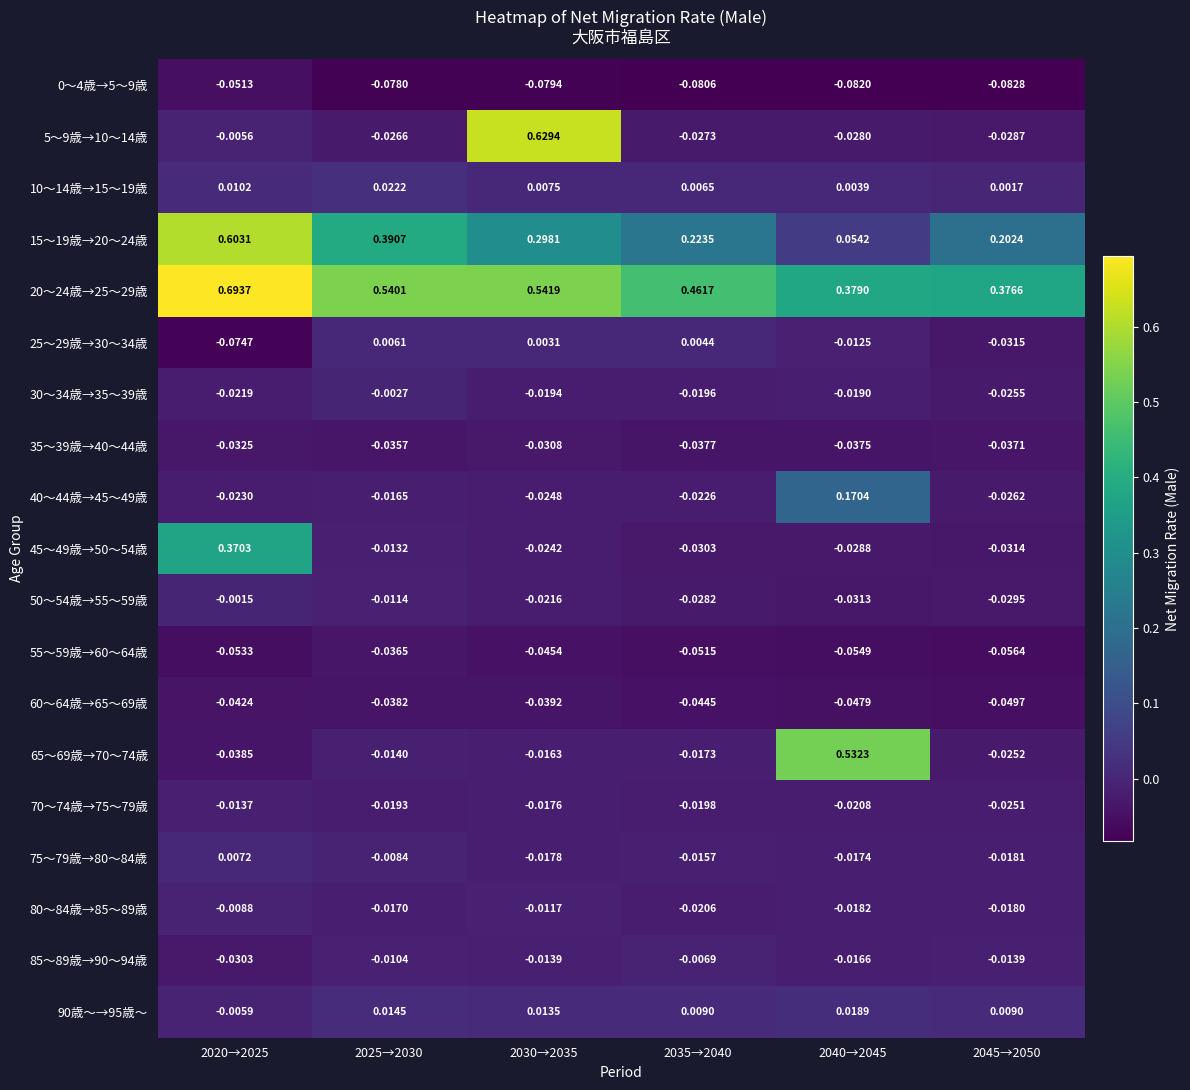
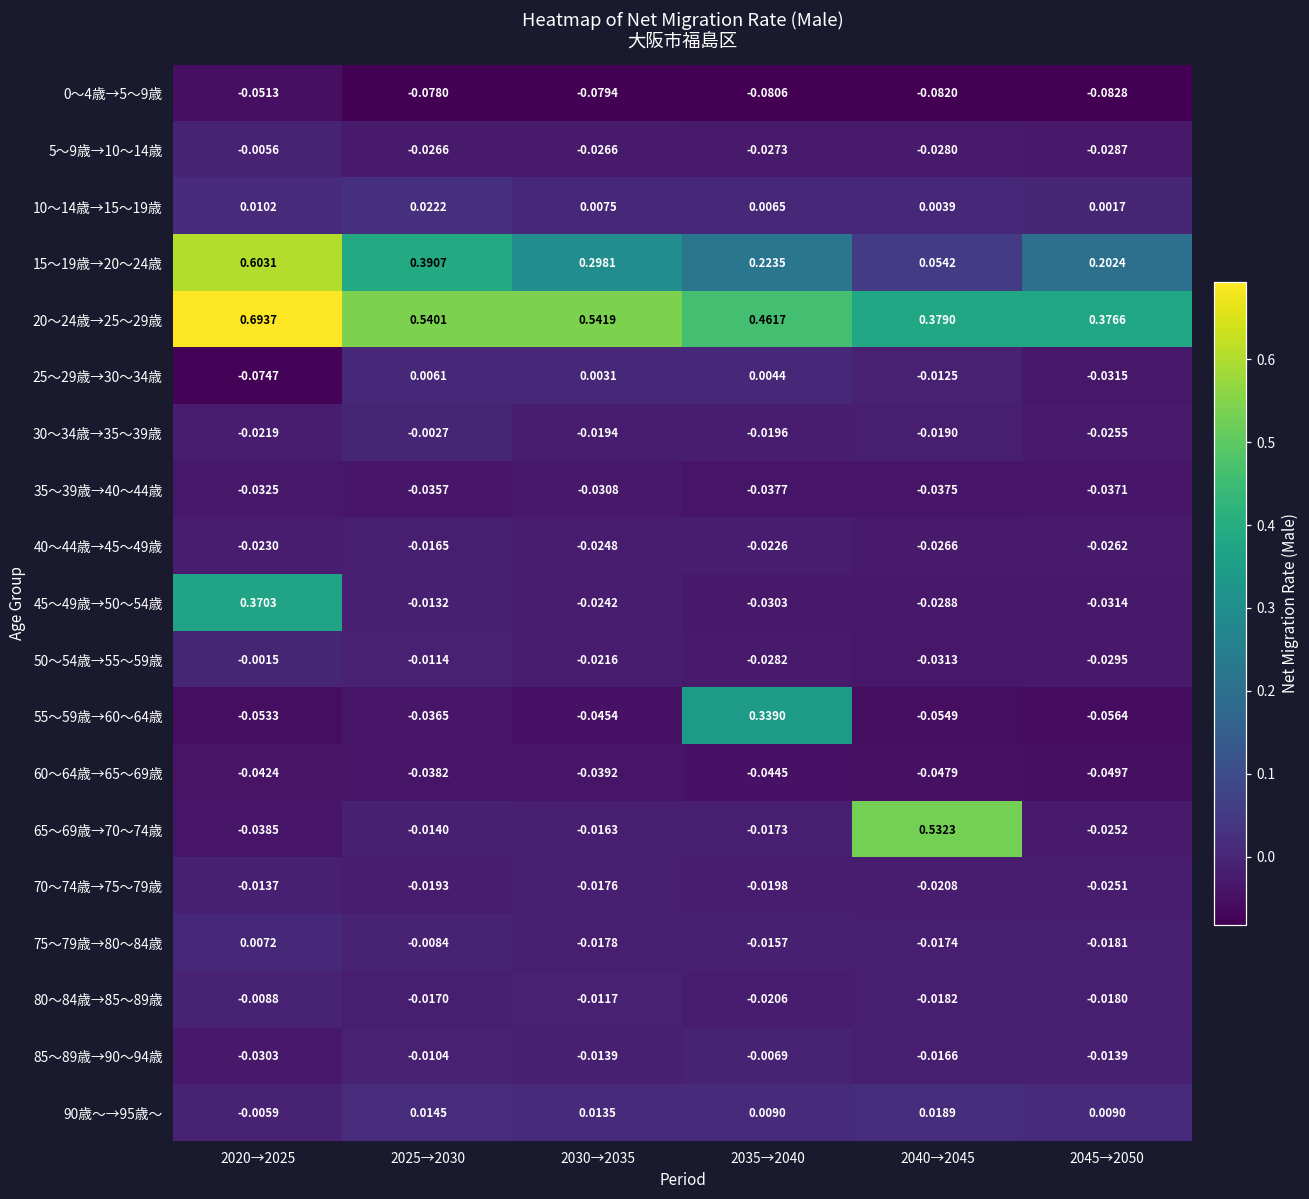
  {
    "0～4歳→5～9歳": {
      "2020→2025": -0.0513,
      "2025→2030": -0.0780,
      "2030→2035": -0.0794,
      "2035→2040": -0.0806,
      "2040→2045": -0.0820,
      "2045→2050": -0.0828
    },
    "5～9歳→10～14歳": {
      "2020→2025": -0.0056,
      "2025→2030": -0.0266,
-     "2030→2035": 0.6294,
+     "2030→2035": -0.0266,
      "2035→2040": -0.0273,
      "2040→2045": -0.0280,
      "2045→2050": -0.0287
    },
    "10～14歳→15～19歳": {
      "2020→2025": 0.0102,
      "2025→2030": 0.0222,
      "2030→2035": 0.0075,
      "2035→2040": 0.0065,
      "2040→2045": 0.0039,
      "2045→2050": 0.0017
    },
    "15～19歳→20～24歳": {
      "2020→2025": 0.6031,
      "2025→2030": 0.3907,
      "2030→2035": 0.2981,
      "2035→2040": 0.2235,
      "2040→2045": 0.0542,
      "2045→2050": 0.2024
    },
    "20～24歳→25～29歳": {
      "2020→2025": 0.6937,
      "2025→2030": 0.5401,
      "2030→2035": 0.5419,
      "2035→2040": 0.4617,
      "2040→2045": 0.3790,
      "2045→2050": 0.3766
    },
    "25～29歳→30～34歳": {
      "2020→2025": -0.0747,
      "2025→2030": 0.0061,
      "2030→2035": 0.0031,
      "2035→2040": 0.0044,
      "2040→2045": -0.0125,
      "2045→2050": -0.0315
    },
    "30～34歳→35～39歳": {
      "2020→2025": -0.0219,
      "2025→2030": -0.0027,
      "2030→2035": -0.0194,
      "2035→2040": -0.0196,
      "2040→2045": -0.0190,
      "2045→2050": -0.0255
    },
    "35～39歳→40～44歳": {
      "2020→2025": -0.0325,
      "2025→2030": -0.0357,
      "2030→2035": -0.0308,
      "2035→2040": -0.0377,
      "2040→2045": -0.0375,
      "2045→2050": -0.0371
    },
    "40～44歳→45～49歳": {
      "2020→2025": -0.0230,
      "2025→2030": -0.0165,
      "2030→2035": -0.0248,
      "2035→2040": -0.0226,
-     "2040→2045": 0.1704,
+     "2040→2045": -0.0266,
      "2045→2050": -0.0262
    },
    "45～49歳→50～54歳": {
      "2020→2025": 0.3703,
      "2025→2030": -0.0132,
      "2030→2035": -0.0242,
      "2035→2040": -0.0303,
      "2040→2045": -0.0288,
      "2045→2050": -0.0314
    },
    "50～54歳→55～59歳": {
      "2020→2025": -0.0015,
      "2025→2030": -0.0114,
      "2030→2035": -0.0216,
      "2035→2040": -0.0282,
      "2040→2045": -0.0313,
      "2045→2050": -0.0295
    },
    "55～59歳→60～64歳": {
      "2020→2025": -0.0533,
      "2025→2030": -0.0365,
      "2030→2035": -0.0454,
-     "2035→2040": -0.0515,
+     "2035→2040": 0.3390,
      "2040→2045": -0.0549,
      "2045→2050": -0.0564
    },
    "60～64歳→65～69歳": {
      "2020→2025": -0.0424,
      "2025→2030": -0.0382,
      "2030→2035": -0.0392,
      "2035→2040": -0.0445,
      "2040→2045": -0.0479,
      "2045→2050": -0.0497
    },
    "65～69歳→70～74歳": {
      "2020→2025": -0.0385,
      "2025→2030": -0.0140,
      "2030→2035": -0.0163,
      "2035→2040": -0.0173,
      "2040→2045": 0.5323,
      "2045→2050": -0.0252
    },
    "70～74歳→75～79歳": {
      "2020→2025": -0.0137,
      "2025→2030": -0.0193,
      "2030→2035": -0.0176,
      "2035→2040": -0.0198,
      "2040→2045": -0.0208,
      "2045→2050": -0.0251
    },
    "75～79歳→80～84歳": {
      "2020→2025": 0.0072,
      "2025→2030": -0.0084,
      "2030→2035": -0.0178,
      "2035→2040": -0.0157,
      "2040→2045": -0.0174,
      "2045→2050": -0.0181
    },
    "80～84歳→85～89歳": {
      "2020→2025": -0.0088,
      "2025→2030": -0.0170,
      "2030→2035": -0.0117,
      "2035→2040": -0.0206,
      "2040→2045": -0.0182,
      "2045→2050": -0.0180
    },
    "85～89歳→90～94歳": {
      "2020→2025": -0.0303,
      "2025→2030": -0.0104,
      "2030→2035": -0.0139,
      "2035→2040": -0.0069,
      "2040→2045": -0.0166,
      "2045→2050": -0.0139
    },
    "90歳～→95歳～": {
      "2020→2025": -0.0059,
      "2025→2030": 0.0145,
      "2030→2035": 0.0135,
      "2035→2040": 0.0090,
      "2040→2045": 0.0189,
      "2045→2050": 0.0090
    }
  }
